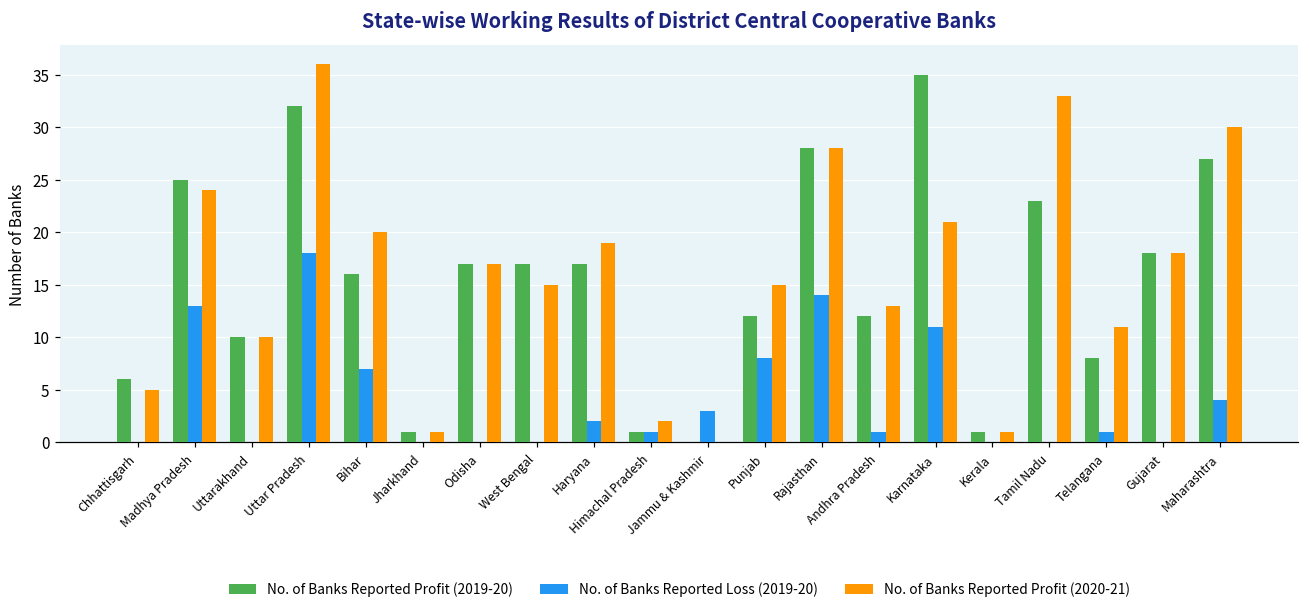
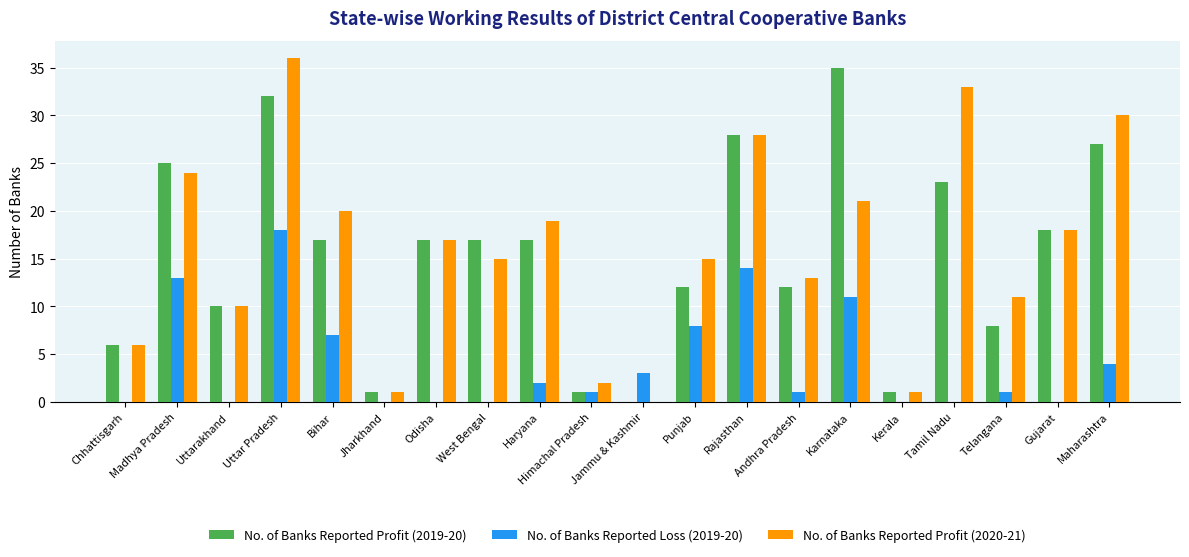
  {
    "No. of Banks Reported Profit (2019-20)": {
      "Chhattisgarh": 6,
      "Madhya Pradesh": 25,
      "Uttarakhand": 10,
      "Uttar Pradesh": 32,
-     "Bihar": 16,
+     "Bihar": 17,
      "Jharkhand": 1,
      "Odisha": 17,
      "West Bengal": 17,
      "Haryana": 17,
      "Himachal Pradesh": 1,
      "Jammu & Kashmir": 0,
      "Punjab": 12,
      "Rajasthan": 28,
      "Andhra Pradesh": 12,
      "Karnataka": 35,
      "Kerala": 1,
      "Tamil Nadu": 23,
      "Telangana": 8,
      "Gujarat": 18,
      "Maharashtra": 27
    },
    "No. of Banks Reported Loss (2019-20)": {
      "Chhattisgarh": 0,
      "Madhya Pradesh": 13,
      "Uttarakhand": 0,
      "Uttar Pradesh": 18,
      "Bihar": 7,
      "Jharkhand": 0,
      "Odisha": 0,
      "West Bengal": 0,
      "Haryana": 2,
      "Himachal Pradesh": 1,
      "Jammu & Kashmir": 3,
      "Punjab": 8,
      "Rajasthan": 14,
      "Andhra Pradesh": 1,
      "Karnataka": 11,
      "Kerala": 0,
      "Tamil Nadu": 0,
      "Telangana": 1,
      "Gujarat": 0,
      "Maharashtra": 4
    },
    "No. of Banks Reported Profit (2020-21)": {
-     "Chhattisgarh": 5,
+     "Chhattisgarh": 6,
      "Madhya Pradesh": 24,
      "Uttarakhand": 10,
      "Uttar Pradesh": 36,
      "Bihar": 20,
      "Jharkhand": 1,
      "Odisha": 17,
      "West Bengal": 15,
      "Haryana": 19,
      "Himachal Pradesh": 2,
      "Jammu & Kashmir": 0,
      "Punjab": 15,
      "Rajasthan": 28,
      "Andhra Pradesh": 13,
      "Karnataka": 21,
      "Kerala": 1,
      "Tamil Nadu": 33,
      "Telangana": 11,
      "Gujarat": 18,
      "Maharashtra": 30
    }
  }
